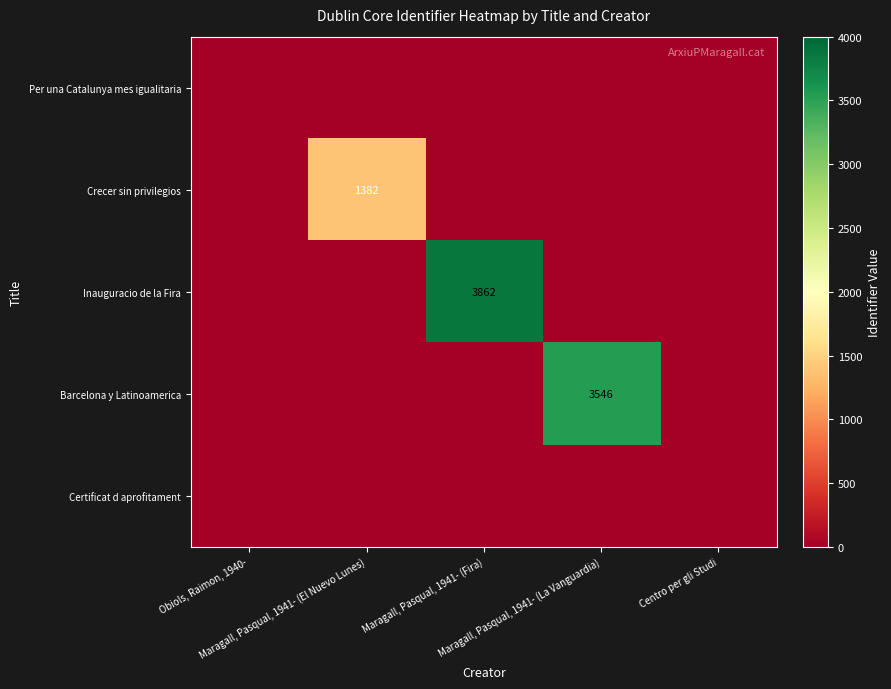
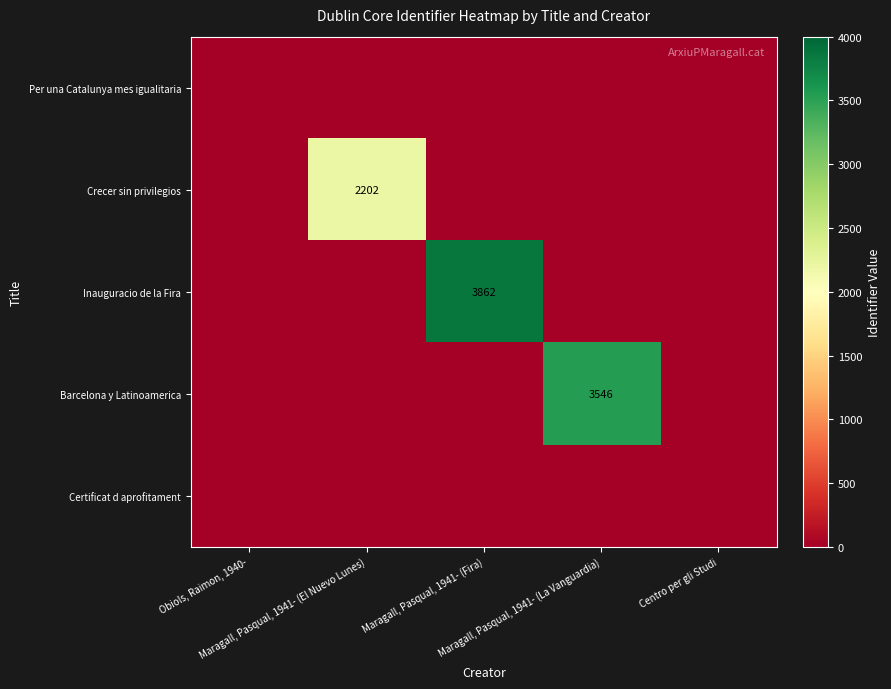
  {
    "Crecer sin privilegios": {
-     "Maragall, Pasqual, 1941- (El Nuevo Lunes)": 1382
+     "Maragall, Pasqual, 1941- (El Nuevo Lunes)": 2202
    },
    "Inauguracio de la Fira": {
      "Maragall, Pasqual, 1941- (Fira)": 3862
    },
    "Barcelona y Latinoamerica": {
      "Maragall, Pasqual, 1941- (La Vanguardia)": 3546
    }
  }
